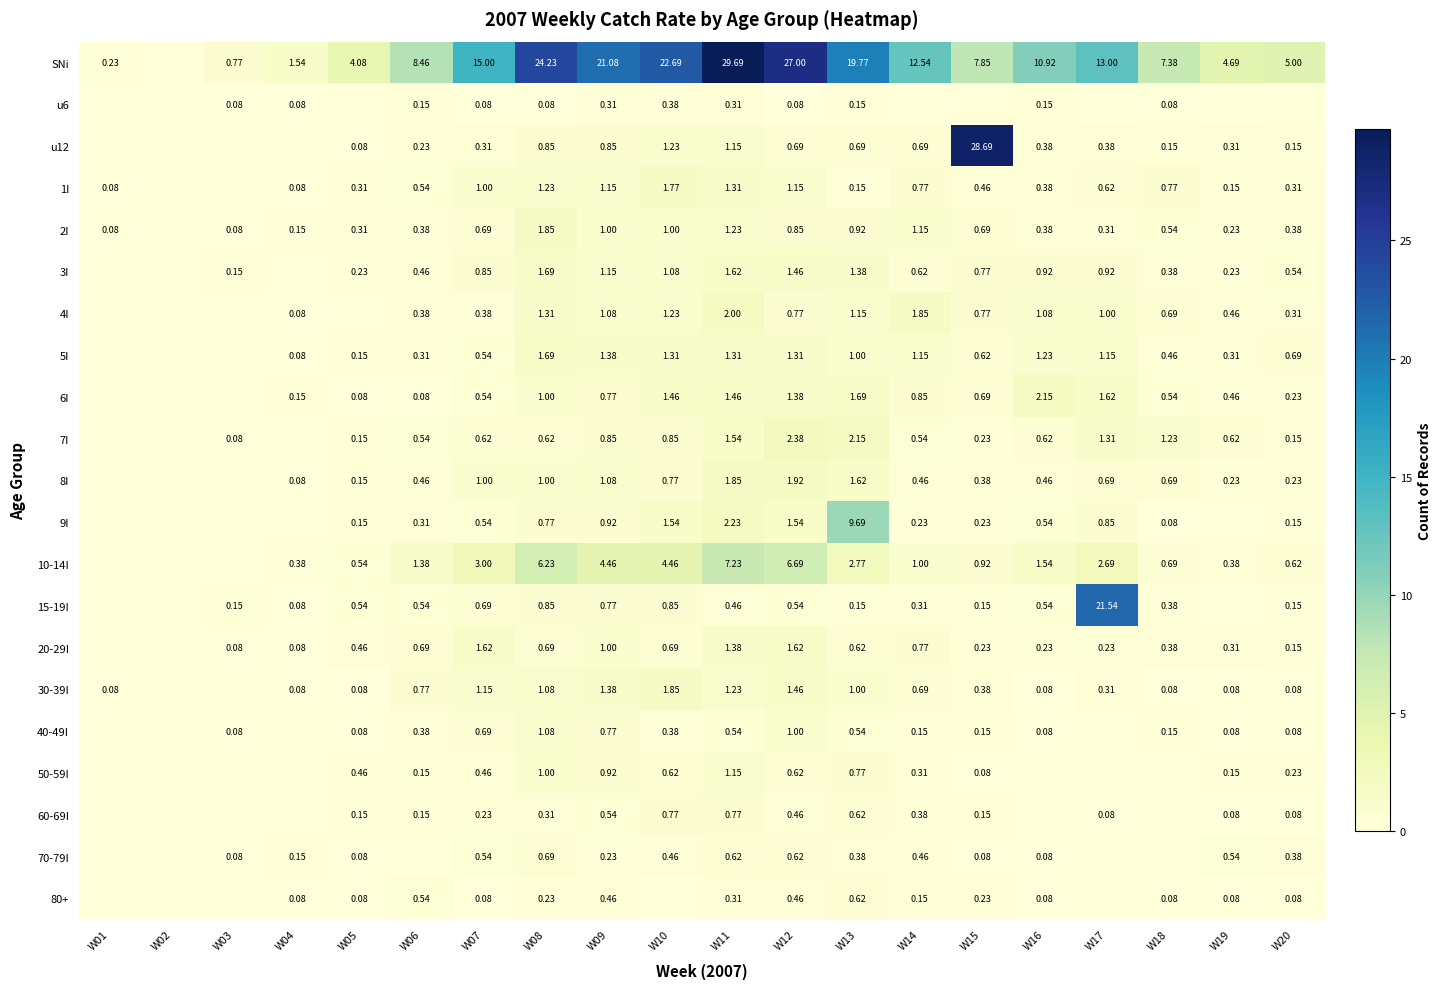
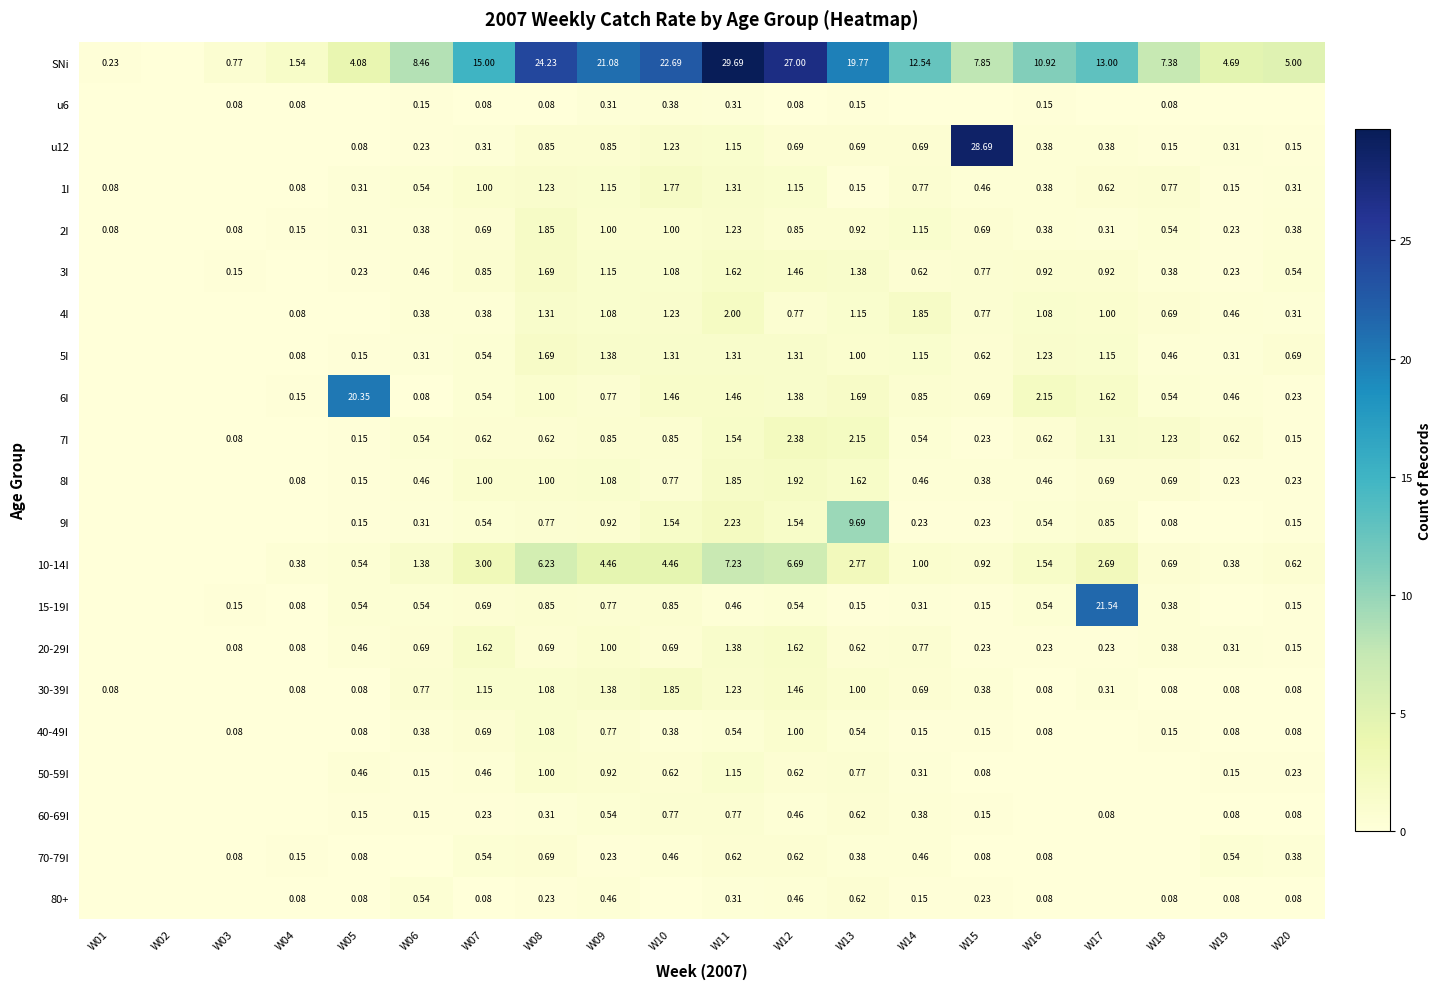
  {
    "6I": {
      "W04": 0.15,
-     "W05": 0.08,
+     "W05": 20.35,
      "W06": 0.08,
      "W07": 0.54,
      "W08": 1.00,
      "W09": 0.77,
      "W10": 1.46,
      "W11": 1.46,
      "W12": 1.38,
      "W13": 1.69,
      "W14": 0.85,
      "W15": 0.69,
      "W16": 2.15,
      "W17": 1.62,
      "W18": 0.54,
      "W19": 0.46,
      "W20": 0.23
    }
  }
